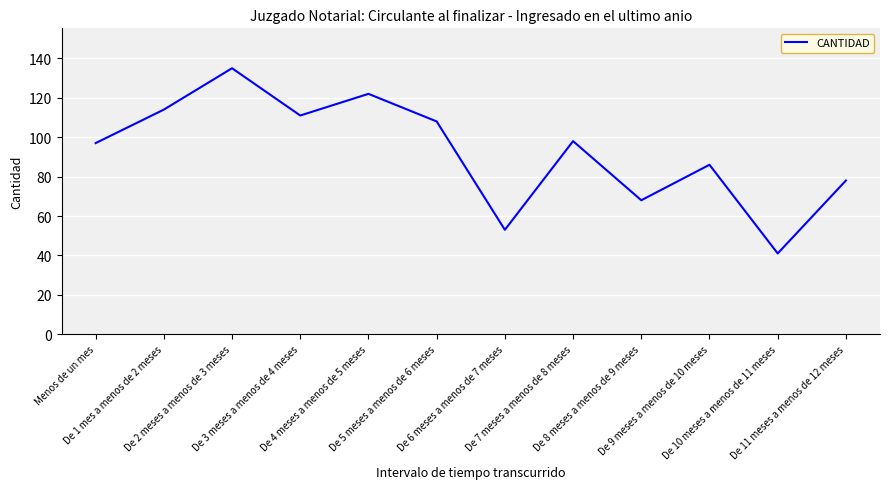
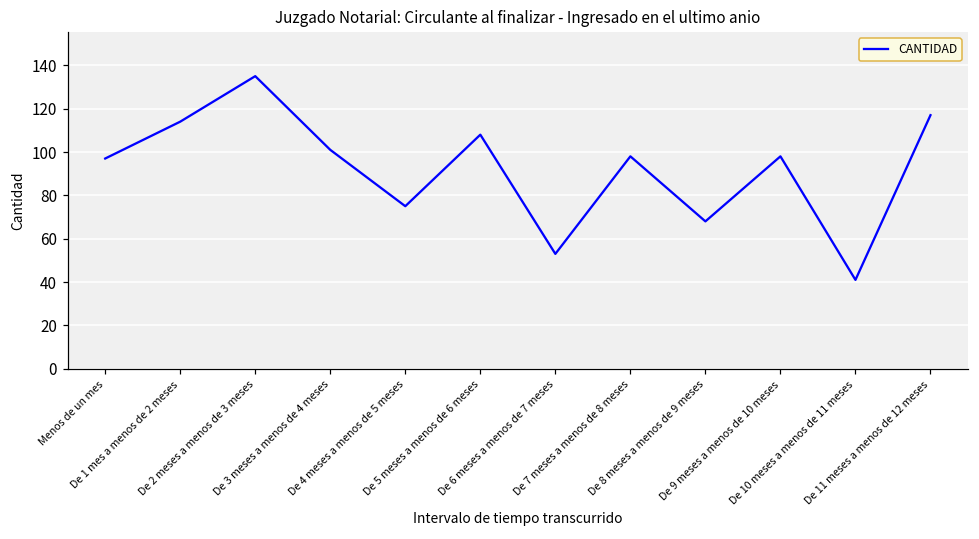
  {
    "Menos de un mes": 97,
    "De 1 mes a menos de 2 meses": 114,
    "De 2 meses a menos de 3 meses": 135,
-   "De 3 meses a menos de 4 meses": 111,
-   "De 4 meses a menos de 5 meses": 122,
+   "De 3 meses a menos de 4 meses": 101,
+   "De 4 meses a menos de 5 meses": 75,
    "De 5 meses a menos de 6 meses": 108,
    "De 6 meses a menos de 7 meses": 53,
    "De 7 meses a menos de 8 meses": 98,
    "De 8 meses a menos de 9 meses": 68,
-   "De 9 meses a menos de 10 meses": 86,
+   "De 9 meses a menos de 10 meses": 98,
    "De 10 meses a menos de 11 meses": 41,
-   "De 11 meses a menos de 12 meses": 78
+   "De 11 meses a menos de 12 meses": 117
  }
